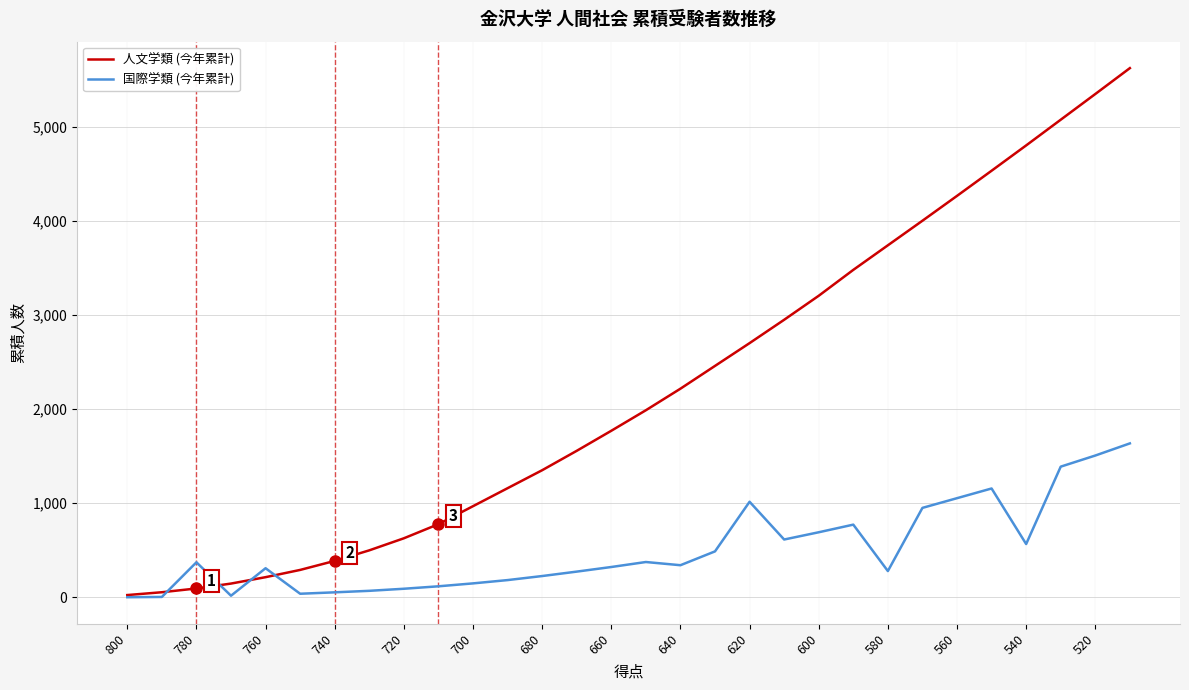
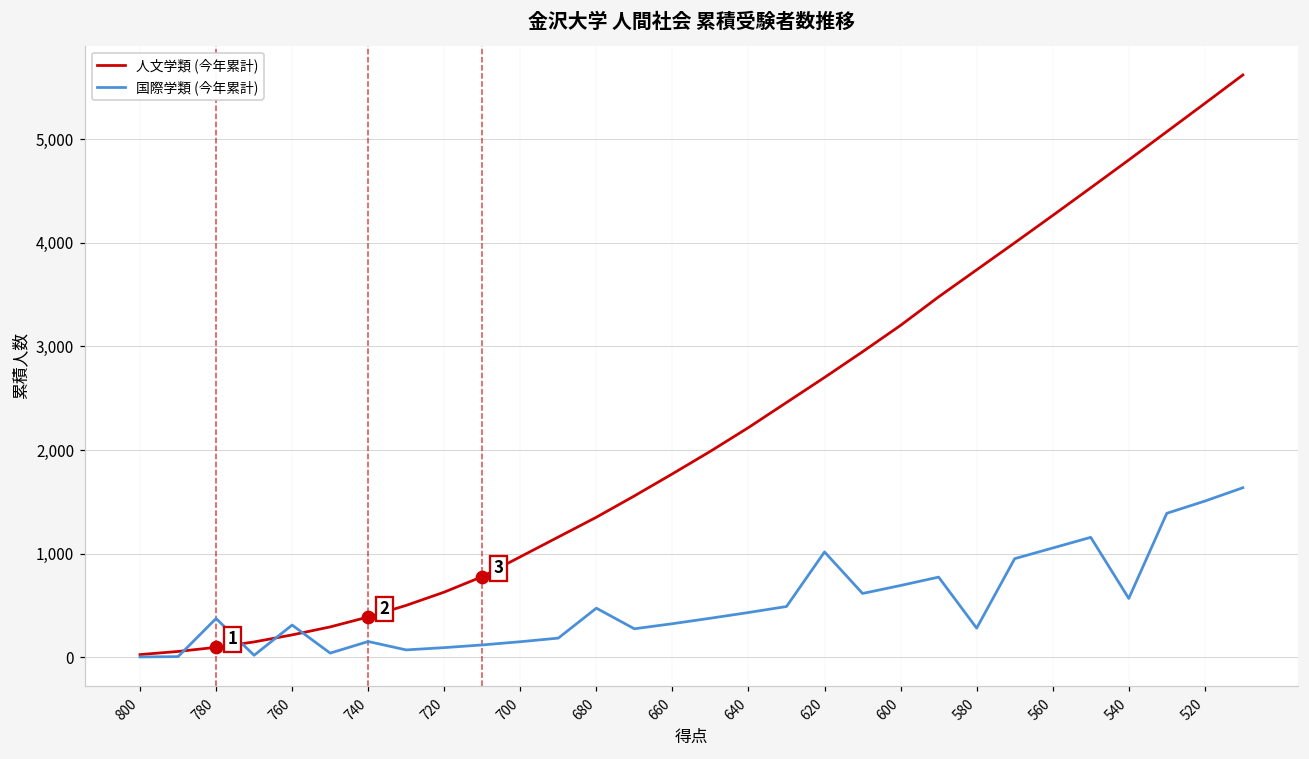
  {
    "国際学類 (今年累計)": {
      "780": "400",
      "760": "300",
-     "740": "100",
+     "740": "200",
      "720": "100",
      "700": "100",
-     "680": "200",
+     "680": "500",
      "660": "300",
-     "640": "300",
+     "640": "400",
      "620": "1,000",
      "600": "700",
      "580": "300",
      "560": "1,100",
      "540": "600",
      "520": "1,500"
    }
  }
